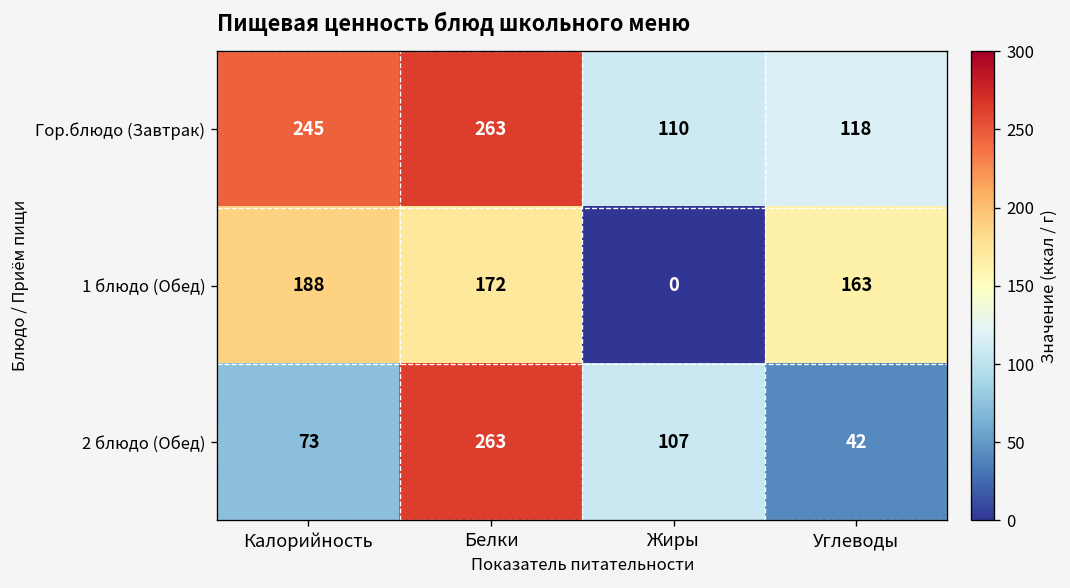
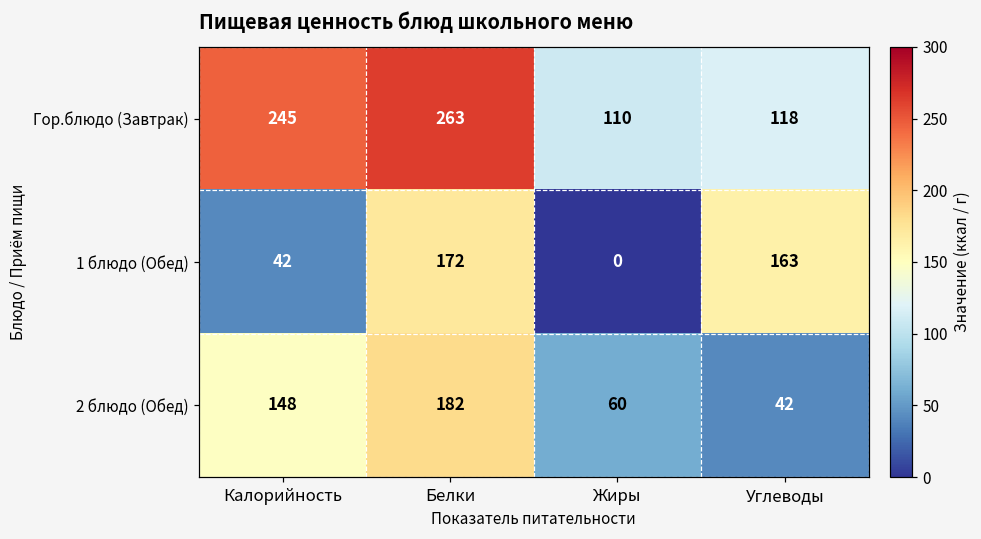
  {
    "Гор.блюдо (Завтрак)": {
      "Калорийность": 245,
      "Белки": 263,
      "Жиры": 110,
      "Углеводы": 118
    },
    "1 блюдо (Обед)": {
-     "Калорийность": 188,
+     "Калорийность": 42,
      "Белки": 172,
      "Жиры": 0,
      "Углеводы": 163
    },
    "2 блюдо (Обед)": {
-     "Калорийность": 73,
-     "Белки": 263,
-     "Жиры": 107,
+     "Калорийность": 148,
+     "Белки": 182,
+     "Жиры": 60,
      "Углеводы": 42
    }
  }
